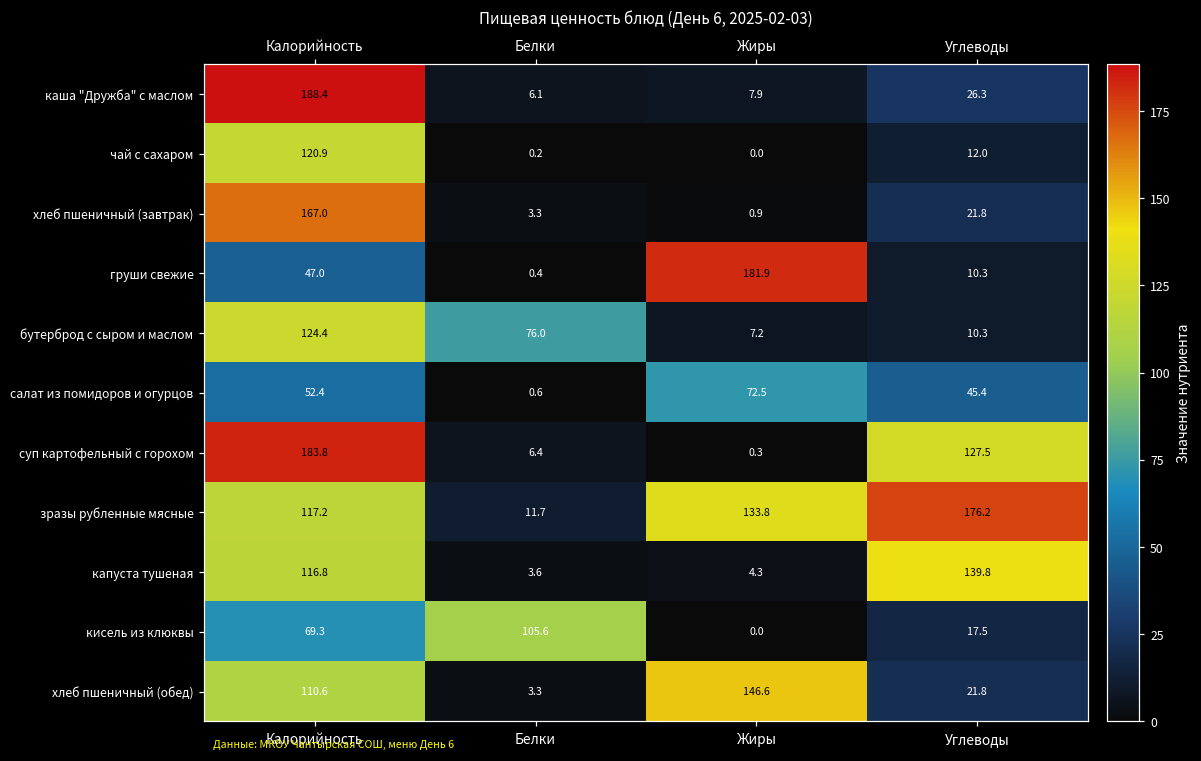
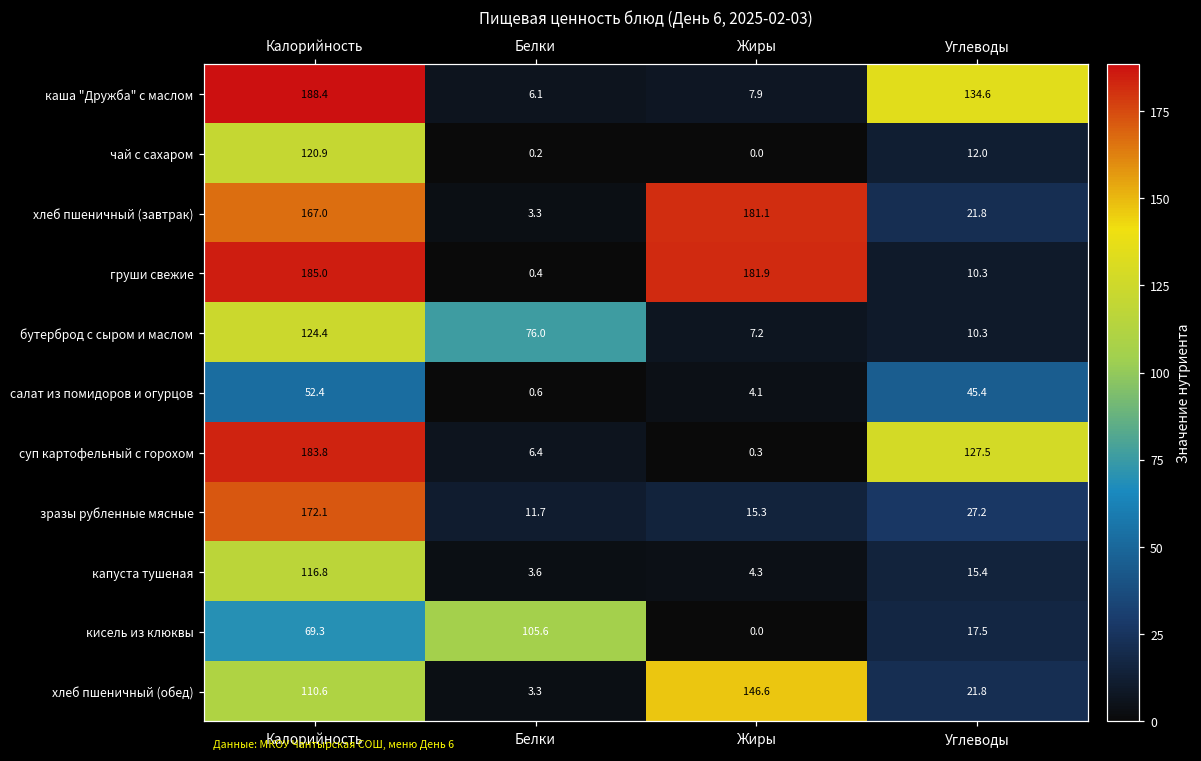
  {
    "каша \"Дружба\" с маслом": {
      "Калорийность": 188.4,
      "Белки": 6.1,
      "Жиры": 7.9,
-     "Углеводы": 26.3
+     "Углеводы": 134.6
    },
    "чай с сахаром": {
      "Калорийность": 120.9,
      "Белки": 0.2,
      "Жиры": 0.0,
      "Углеводы": 12.0
    },
    "хлеб пшеничный (завтрак)": {
      "Калорийность": 167.0,
      "Белки": 3.3,
-     "Жиры": 0.9,
+     "Жиры": 181.1,
      "Углеводы": 21.8
    },
    "груши свежие": {
-     "Калорийность": 47.0,
+     "Калорийность": 185.0,
      "Белки": 0.4,
      "Жиры": 181.9,
      "Углеводы": 10.3
    },
    "бутерброд с сыром и маслом": {
      "Калорийность": 124.4,
      "Белки": 76.0,
      "Жиры": 7.2,
      "Углеводы": 10.3
    },
    "салат из помидоров и огурцов": {
      "Калорийность": 52.4,
      "Белки": 0.6,
-     "Жиры": 72.5,
+     "Жиры": 4.1,
      "Углеводы": 45.4
    },
    "суп картофельный с горохом": {
      "Калорийность": 183.8,
      "Белки": 6.4,
      "Жиры": 0.3,
      "Углеводы": 127.5
    },
    "зразы рубленные мясные": {
-     "Калорийность": 117.2,
+     "Калорийность": 172.1,
      "Белки": 11.7,
-     "Жиры": 133.8,
-     "Углеводы": 176.2
+     "Жиры": 15.3,
+     "Углеводы": 27.2
    },
    "капуста тушеная": {
      "Калорийность": 116.8,
      "Белки": 3.6,
      "Жиры": 4.3,
-     "Углеводы": 139.8
+     "Углеводы": 15.4
    },
    "кисель из клюквы": {
      "Калорийность": 69.3,
      "Белки": 105.6,
      "Жиры": 0.0,
      "Углеводы": 17.5
    },
    "хлеб пшеничный (обед)": {
      "Калорийность": 110.6,
      "Белки": 3.3,
      "Жиры": 146.6,
      "Углеводы": 21.8
    }
  }
